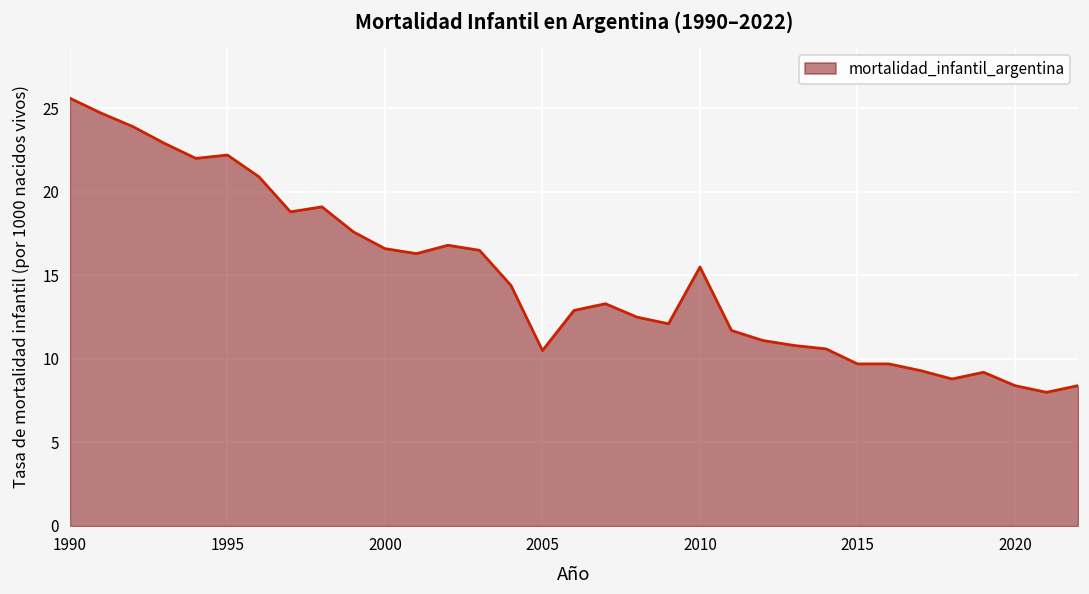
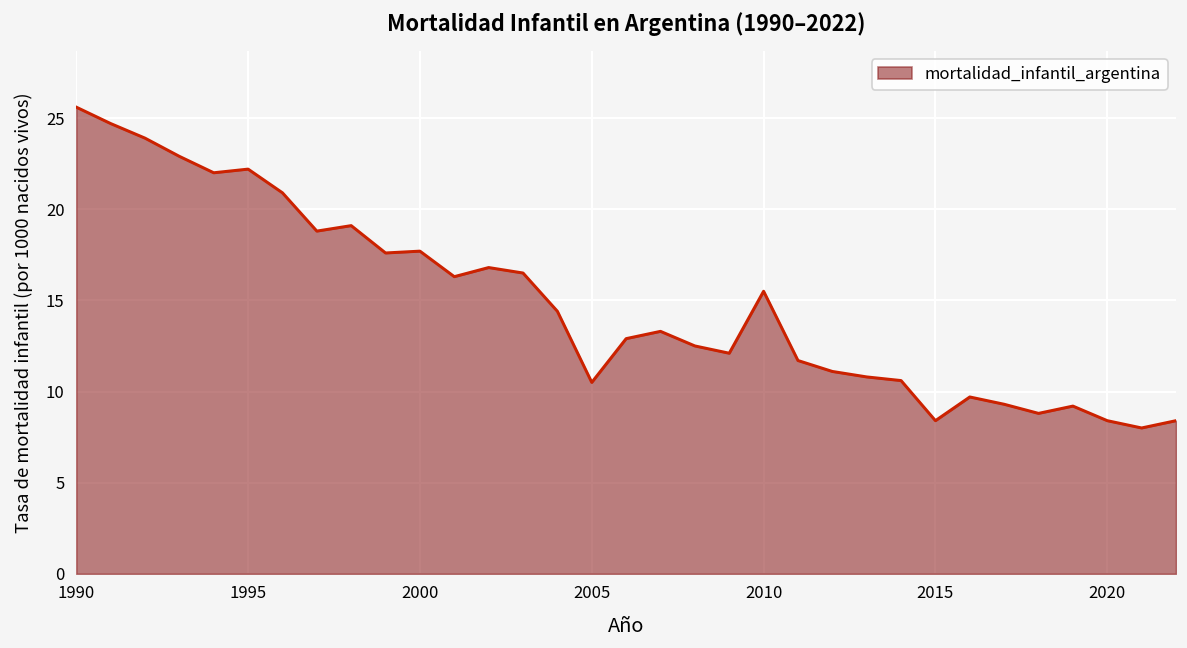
  {
    "1990": 25.6,
    "1995": 22.2,
-   "2000": 16.6,
+   "2000": 17.7,
    "2005": 10.5,
    "2010": 15.5,
-   "2015": 9.7,
+   "2015": 8.4,
    "2020": 8.4
  }
